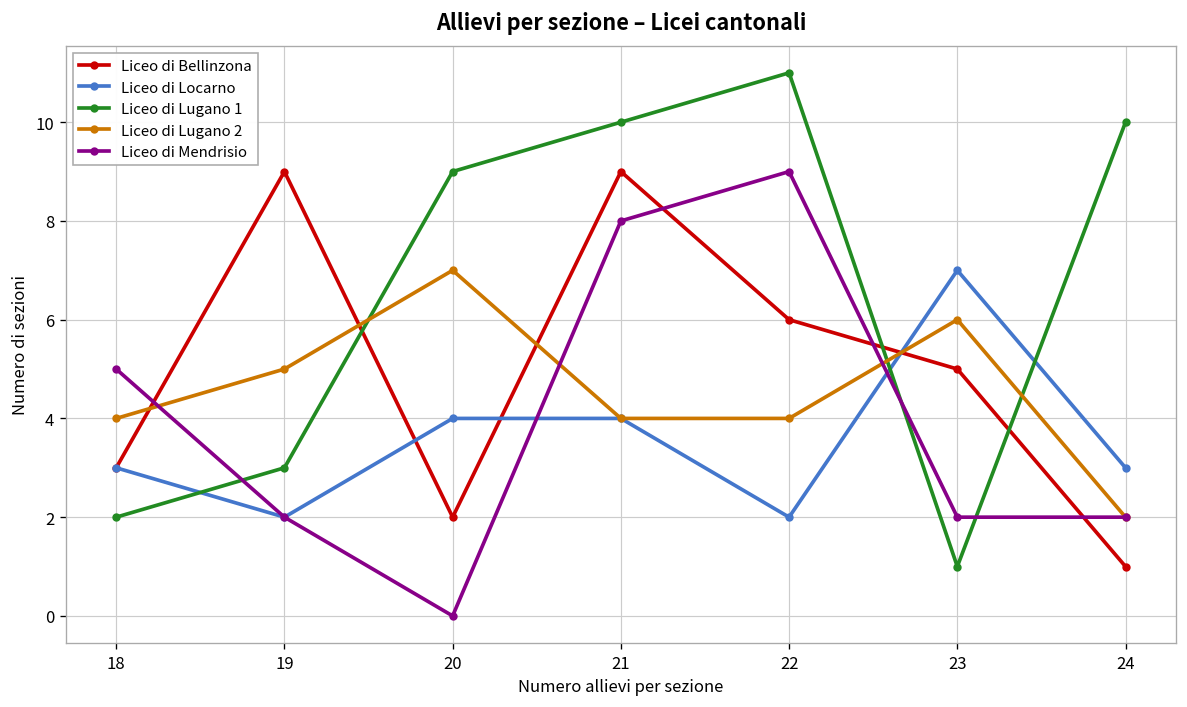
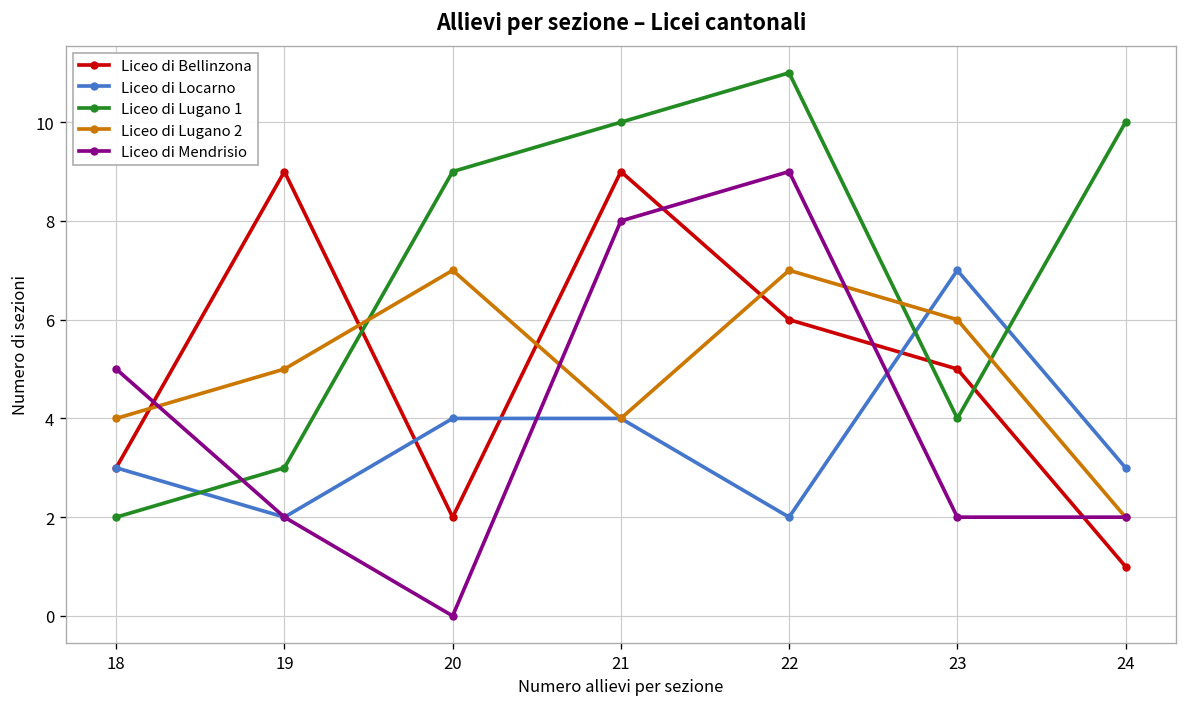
  {
    "Liceo di Bellinzona": {
      "19": 9,
      "20": 2,
      "21": 9,
      "22": 6,
      "23": 5,
      "24": 1
    },
    "Liceo di Locarno": {
      "20": 4,
      "22": 2,
      "23": 7,
      "24": 3
    },
    "Liceo di Lugano 1": {
      "18": 2,
      "19": 3,
      "20": 9,
      "21": 10,
      "22": 11,
-     "23": 1,
+     "23": 4,
      "24": 10
    },
    "Liceo di Lugano 2": {
      "18": 4,
      "19": 5,
      "20": 7,
-     "22": 4,
+     "22": 7,
      "23": 6
    },
    "Liceo di Mendrisio": {
      "18": 5,
      "20": 0,
      "21": 8,
      "22": 9,
      "23": 2
    }
  }
